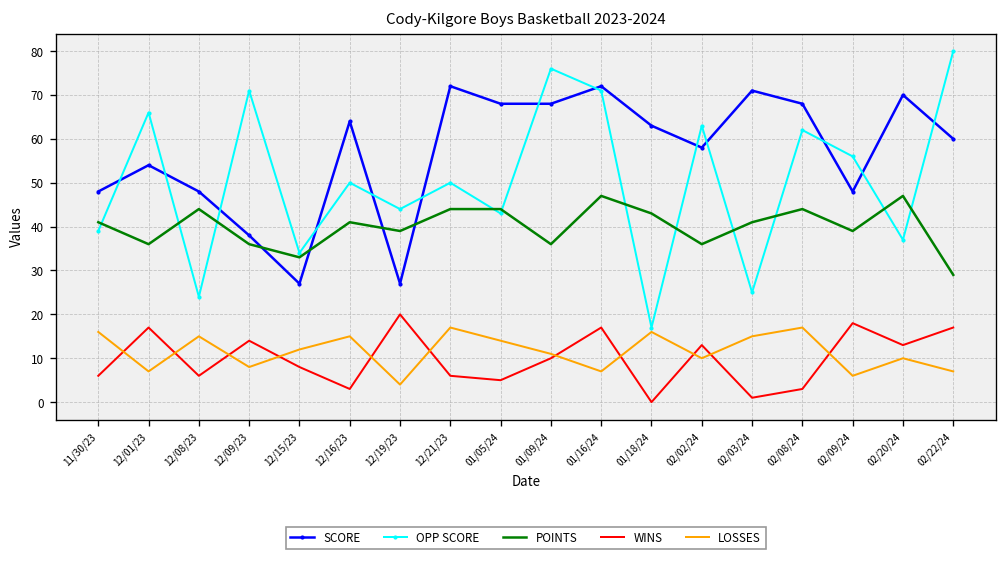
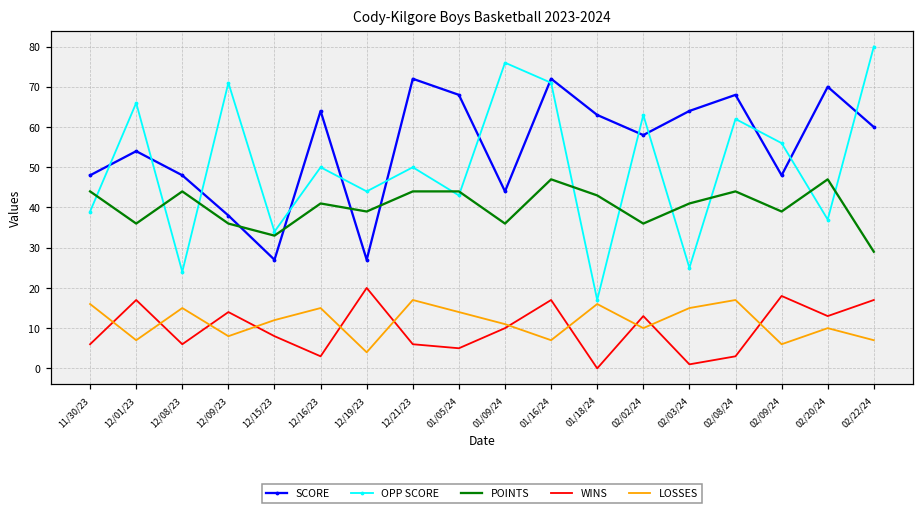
  {
    "SCORE": {
      "11/30/23": 48,
      "12/01/23": 54,
      "12/08/23": 48,
      "12/09/23": 38,
      "12/15/23": 27,
      "12/16/23": 64,
      "12/19/23": 27,
      "12/21/23": 72,
      "01/05/24": 68,
-     "01/09/24": 68,
+     "01/09/24": 44,
      "01/16/24": 72,
      "01/18/24": 63,
      "02/02/24": 58,
-     "02/03/24": 71,
+     "02/03/24": 64,
      "02/08/24": 68,
      "02/09/24": 48,
      "02/20/24": 70,
      "02/22/24": 60
    },
    "OPP SCORE": {
      "11/30/23": 39,
      "12/01/23": 66,
      "12/08/23": 24,
      "12/09/23": 71,
      "12/15/23": 34,
      "12/16/23": 50,
      "12/19/23": 44,
      "12/21/23": 50,
      "01/05/24": 43,
      "01/09/24": 76,
      "01/16/24": 71,
      "01/18/24": 17,
      "02/02/24": 63,
      "02/03/24": 25,
      "02/08/24": 62,
      "02/09/24": 56,
      "02/20/24": 37,
      "02/22/24": 80
    },
    "POINTS": {
-     "11/30/23": 41,
+     "11/30/23": 44,
      "12/01/23": 36,
      "12/08/23": 44,
      "12/09/23": 36,
      "12/15/23": 33,
      "12/16/23": 41,
      "12/19/23": 39,
      "12/21/23": 44,
      "01/05/24": 44,
      "01/09/24": 36,
      "01/16/24": 47,
      "01/18/24": 43,
      "02/02/24": 36,
      "02/03/24": 41,
      "02/08/24": 44,
      "02/09/24": 39,
      "02/20/24": 47,
      "02/22/24": 29
    },
    "WINS": {
      "11/30/23": 6,
      "12/01/23": 17,
      "12/08/23": 6,
      "12/09/23": 14,
      "12/15/23": 8,
      "12/16/23": 3,
      "12/19/23": 20,
      "12/21/23": 6,
      "01/05/24": 5,
      "01/09/24": 10,
      "01/16/24": 17,
      "01/18/24": 0,
      "02/02/24": 13,
      "02/03/24": 1,
      "02/08/24": 3,
      "02/09/24": 18,
      "02/20/24": 13,
      "02/22/24": 17
    },
    "LOSSES": {
      "11/30/23": 16,
      "12/01/23": 7,
      "12/08/23": 15,
      "12/09/23": 8,
      "12/15/23": 12,
      "12/16/23": 15,
      "12/19/23": 4,
      "12/21/23": 17,
      "01/05/24": 14,
      "01/09/24": 11,
      "01/16/24": 7,
      "01/18/24": 16,
      "02/02/24": 10,
      "02/03/24": 15,
      "02/08/24": 17,
      "02/09/24": 6,
      "02/20/24": 10,
      "02/22/24": 7
    }
  }
